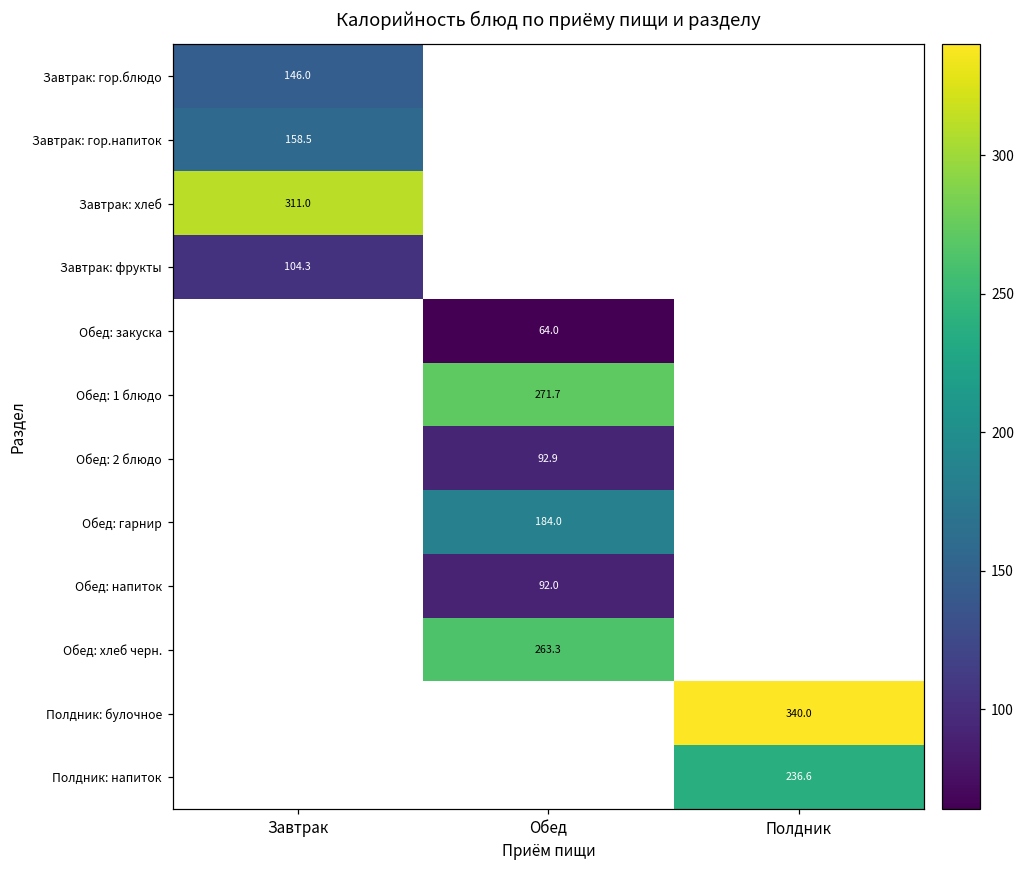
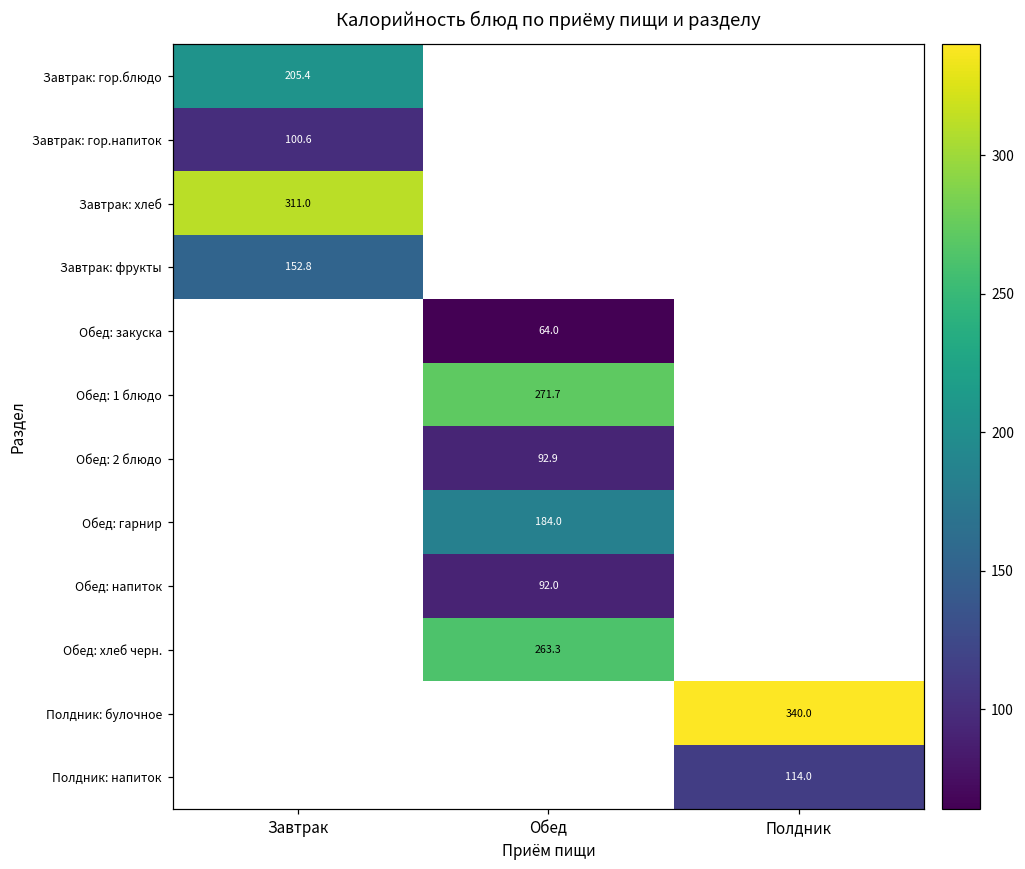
  {
    "Завтрак: гор.блюдо": {
-     "Завтрак": 146.0
+     "Завтрак": 205.4
    },
    "Завтрак: гор.напиток": {
-     "Завтрак": 158.5
+     "Завтрак": 100.6
    },
    "Завтрак: хлеб": {
      "Завтрак": 311.0
    },
    "Завтрак: фрукты": {
-     "Завтрак": 104.3
+     "Завтрак": 152.8
    },
    "Обед: закуска": {
      "Обед": 64.0
    },
    "Обед: 1 блюдо": {
      "Обед": 271.7
    },
    "Обед: 2 блюдо": {
      "Обед": 92.9
    },
    "Обед: гарнир": {
      "Обед": 184.0
    },
    "Обед: напиток": {
      "Обед": 92.0
    },
    "Обед: хлеб черн.": {
      "Обед": 263.3
    },
    "Полдник: булочное": {
      "Полдник": 340.0
    },
    "Полдник: напиток": {
-     "Полдник": 236.6
+     "Полдник": 114.0
    }
  }
